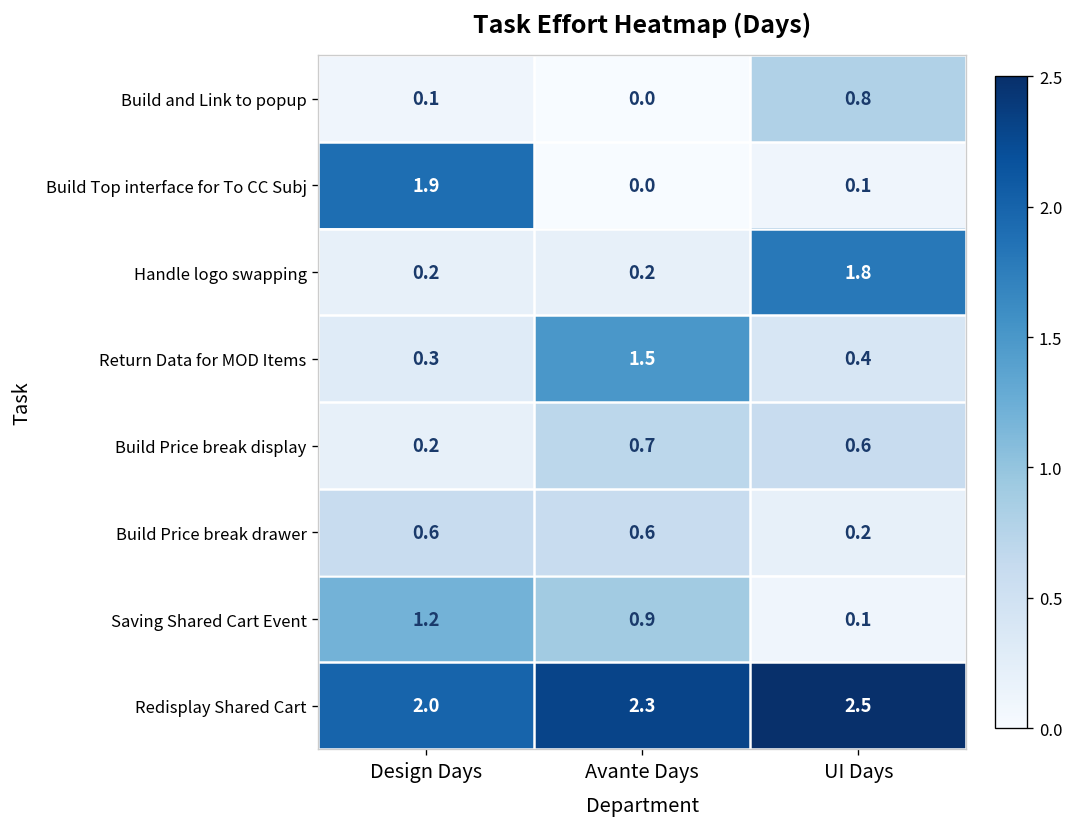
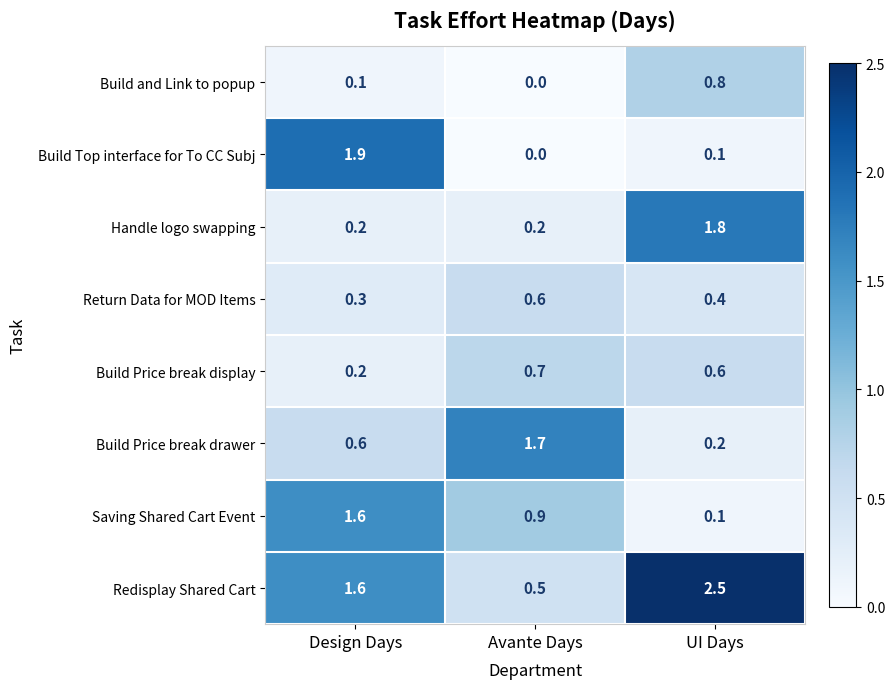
  {
    "Build and Link to popup": {
      "Design Days": 0.1,
      "Avante Days": 0.0,
      "UI Days": 0.8
    },
    "Build Top interface for To CC Subj": {
      "Design Days": 1.9,
      "Avante Days": 0.0,
      "UI Days": 0.1
    },
    "Handle logo swapping": {
      "Design Days": 0.2,
      "Avante Days": 0.2,
      "UI Days": 1.8
    },
    "Return Data for MOD Items": {
      "Design Days": 0.3,
-     "Avante Days": 1.5,
+     "Avante Days": 0.6,
      "UI Days": 0.4
    },
    "Build Price break display": {
      "Design Days": 0.2,
      "Avante Days": 0.7,
      "UI Days": 0.6
    },
    "Build Price break drawer": {
      "Design Days": 0.6,
-     "Avante Days": 0.6,
+     "Avante Days": 1.7,
      "UI Days": 0.2
    },
    "Saving Shared Cart Event": {
-     "Design Days": 1.2,
+     "Design Days": 1.6,
      "Avante Days": 0.9,
      "UI Days": 0.1
    },
    "Redisplay Shared Cart": {
-     "Design Days": 2.0,
-     "Avante Days": 2.3,
+     "Design Days": 1.6,
+     "Avante Days": 0.5,
      "UI Days": 2.5
    }
  }
